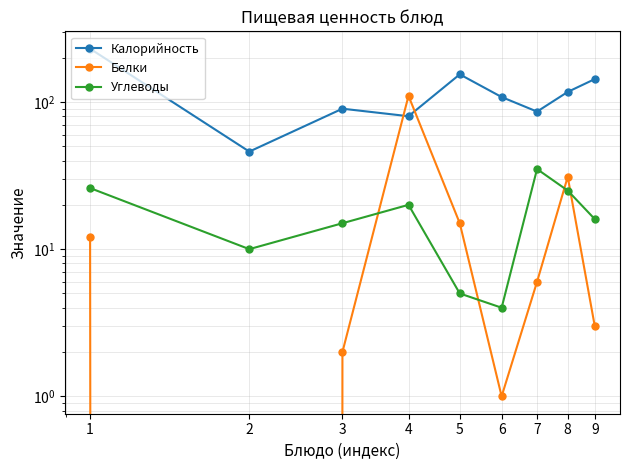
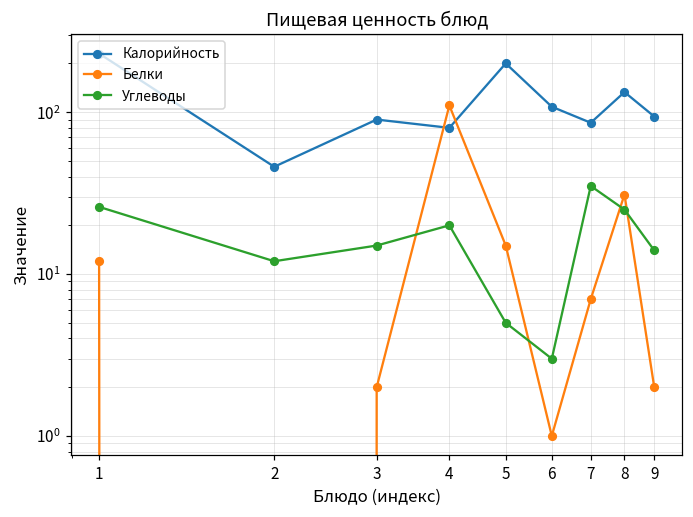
  {
    "Калорийность": {
      "2": 46,
      "3": 90,
      "4": 80,
-     "5": 150,
+     "5": 200,
      "6": 110,
      "7": 90,
-     "8": 120,
-     "9": 140
+     "8": 130,
+     "9": 90
    },
    "Белки": {
      "1": 12,
      "3": 2,
      "4": 110,
      "5": 15,
      "6": 1,
-     "7": 6,
+     "7": 7,
      "8": 31,
-     "9": 3
+     "9": 2
    },
    "Углеводы": {
      "1": 26,
-     "2": 10,
+     "2": 12,
      "3": 15,
      "4": 20,
      "5": 5,
-     "6": 4,
+     "6": 3,
      "7": 35,
      "8": 25,
-     "9": 16
+     "9": 14
    }
  }
